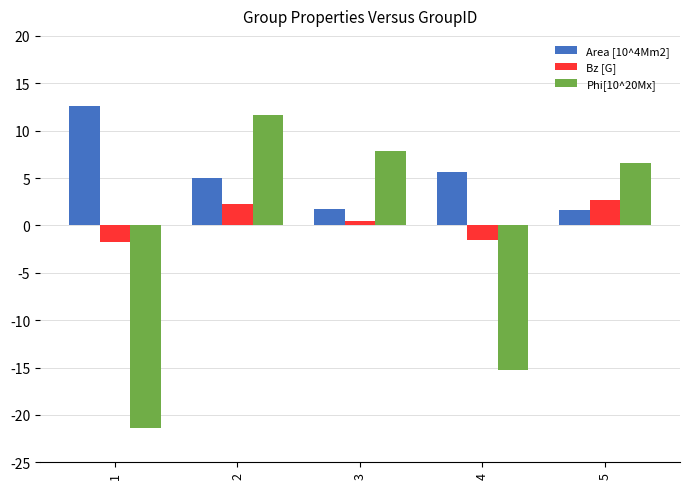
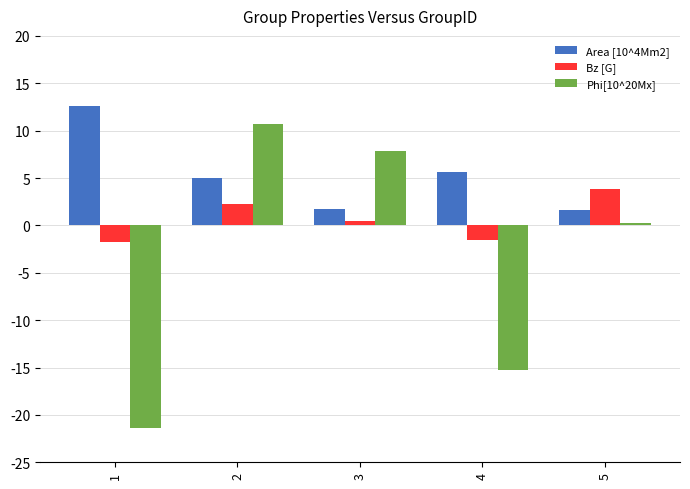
  {
    "Area [10^4Mm2]": {
      "1": 13,
      "2": 5,
      "3": 2,
      "4": 6,
      "5": 2
    },
    "Bz [G]": {
      "1": -2,
      "2": 2,
      "3": 1,
      "4": -2,
-     "5": 3
+     "5": 4
    },
    "Phi[10^20Mx]": {
      "1": -21,
-     "2": 12,
+     "2": 11,
      "3": 8,
      "4": -15,
-     "5": 7
+     "5": 0
    }
  }
